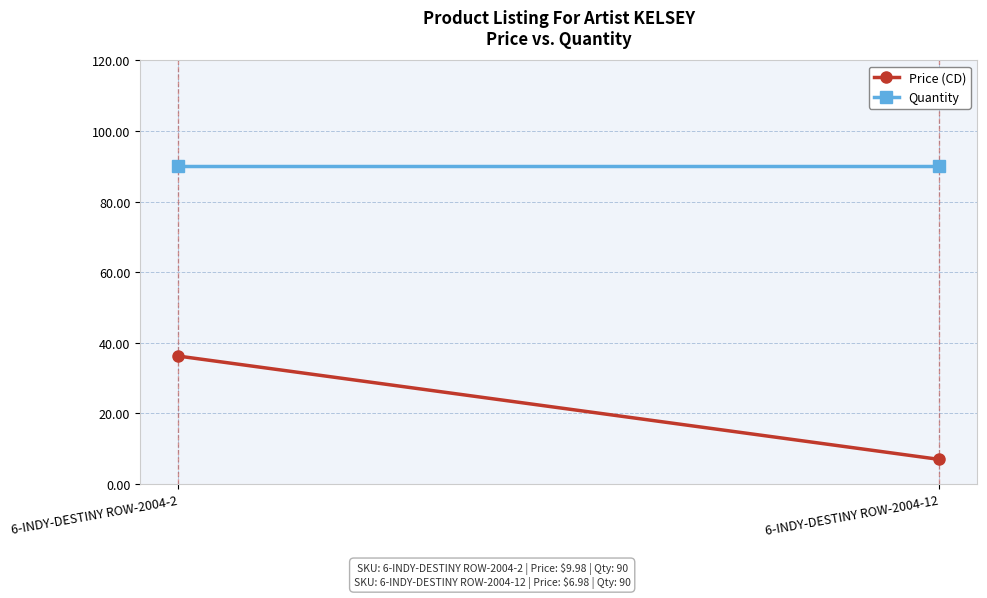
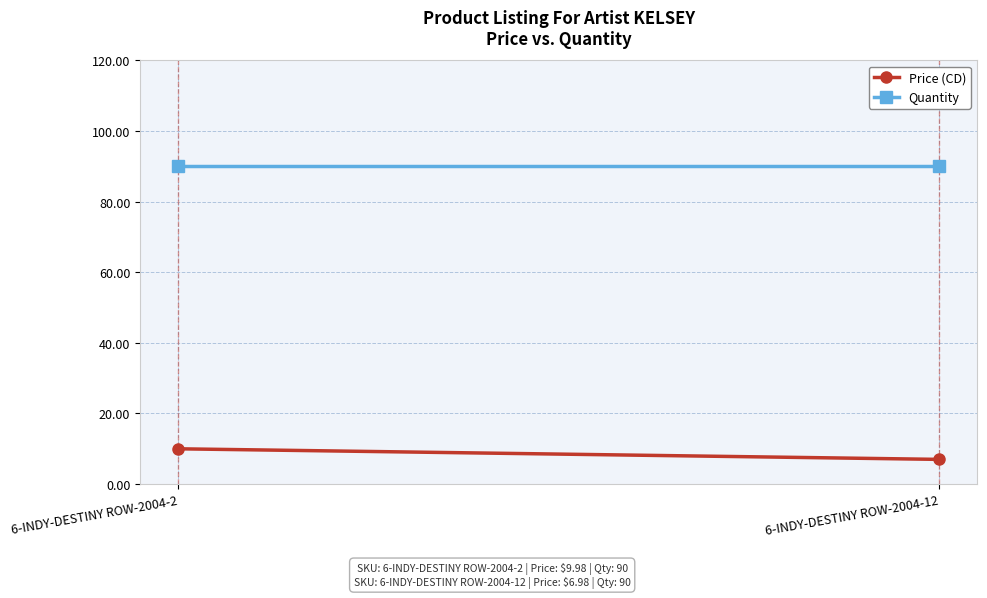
  {
    "Price (CD)": {
-     "6-INDY-DESTINY ROW-2004-2": 36,
+     "6-INDY-DESTINY ROW-2004-2": 10,
      "6-INDY-DESTINY ROW-2004-12": 7
    },
    "Quantity": {
      "6-INDY-DESTINY ROW-2004-2": 90,
      "6-INDY-DESTINY ROW-2004-12": 90
    }
  }
